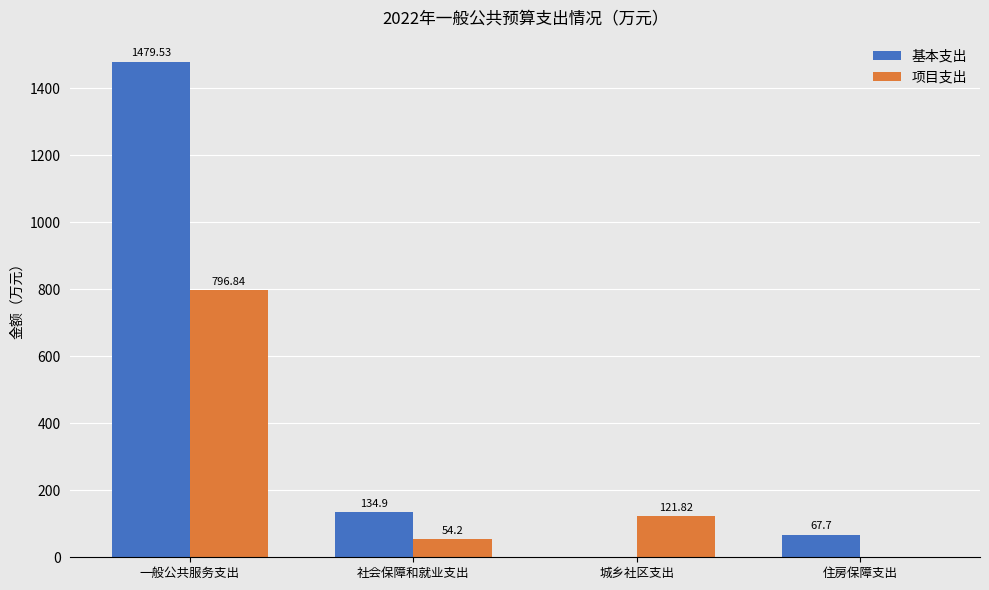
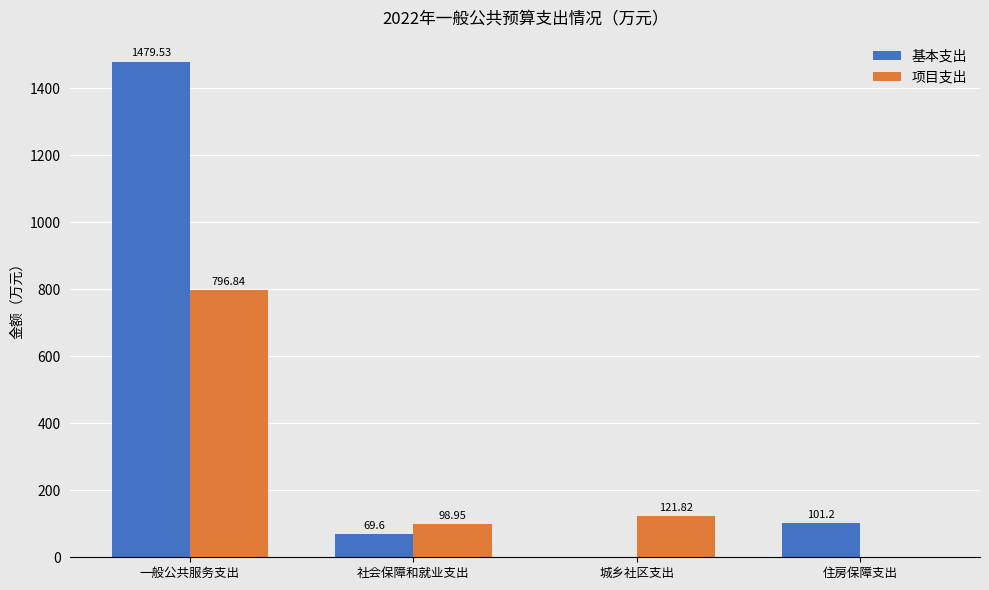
  {
    "基本支出": {
      "一般公共服务支出": 1479.53,
-     "社会保障和就业支出": 134.9,
-     "住房保障支出": 67.7
+     "社会保障和就业支出": 69.6,
+     "住房保障支出": 101.2
    },
    "项目支出": {
      "一般公共服务支出": 796.84,
-     "社会保障和就业支出": 54.2,
+     "社会保障和就业支出": 98.95,
      "城乡社区支出": 121.82
    }
  }
